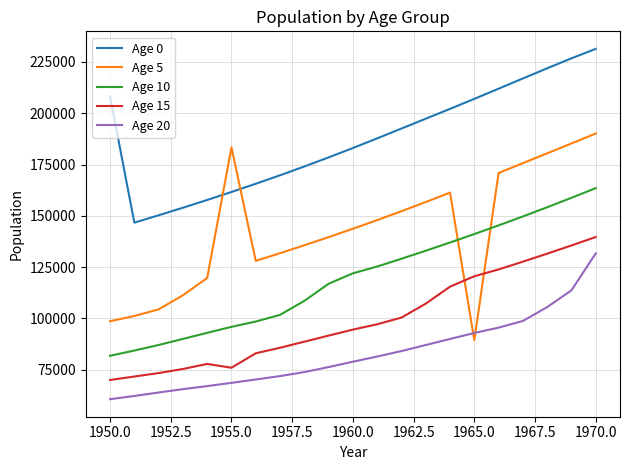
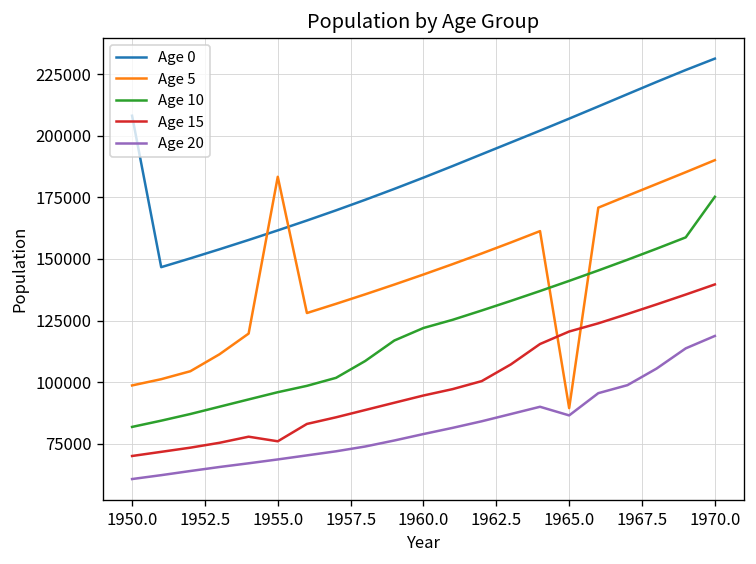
  {
    "Age 0": {
      "1955.0": 162000,
      "1960.0": 183000,
      "1965.0": 207000,
      "1970.0": 231000
    },
    "Age 5": {
      "1950.0": 99000,
      "1955.0": 183000,
      "1960.0": 144000,
      "1965.0": 89000,
      "1970.0": 190000
    },
    "Age 10": {
      "1950.0": 82000,
      "1955.0": 96000,
      "1960.0": 122000,
      "1965.0": 141000,
-     "1970.0": 164000
+     "1970.0": 175000
    },
    "Age 15": {
      "1950.0": 70000,
      "1955.0": 76000,
      "1960.0": 95000,
      "1965.0": 121000,
      "1970.0": 140000
    },
    "Age 20": {
      "1950.0": 61000,
      "1955.0": 69000,
      "1960.0": 79000,
-     "1965.0": 93000,
-     "1970.0": 132000
+     "1965.0": 86000,
+     "1970.0": 119000
    }
  }
